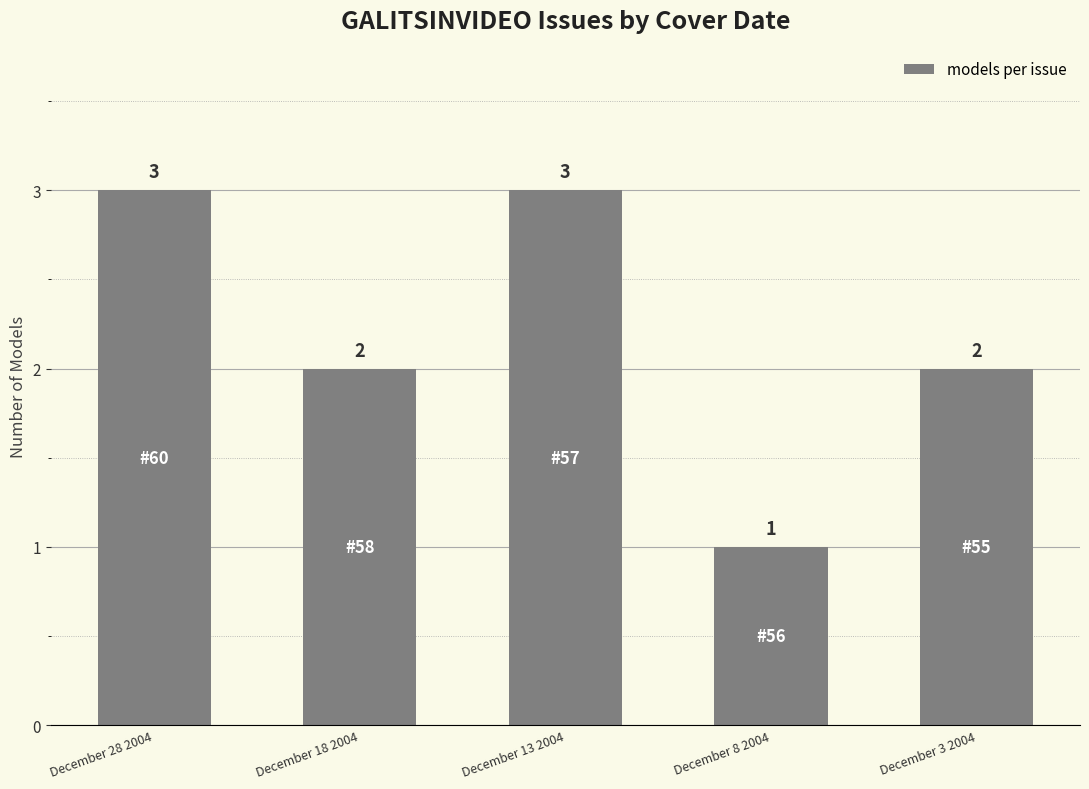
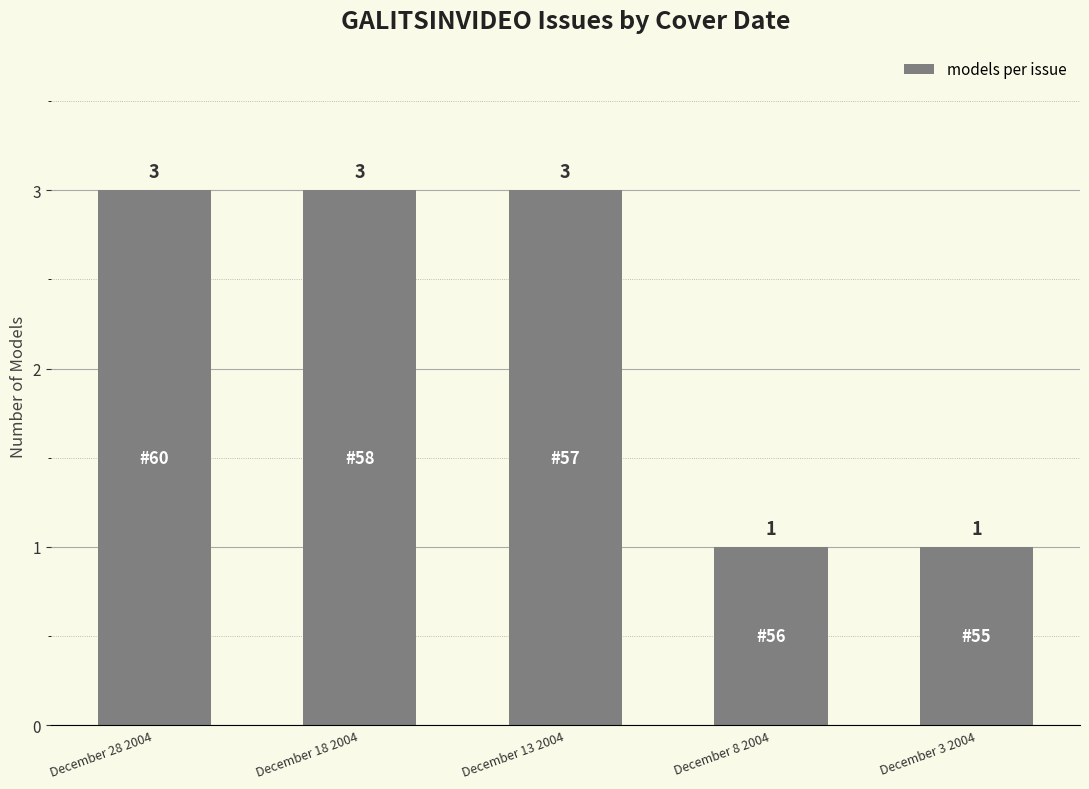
  {
    "December 28 2004": 3,
-   "December 18 2004": 2,
+   "December 18 2004": 3,
    "December 13 2004": 3,
    "December 8 2004": 1,
-   "December 3 2004": 2
+   "December 3 2004": 1
  }
